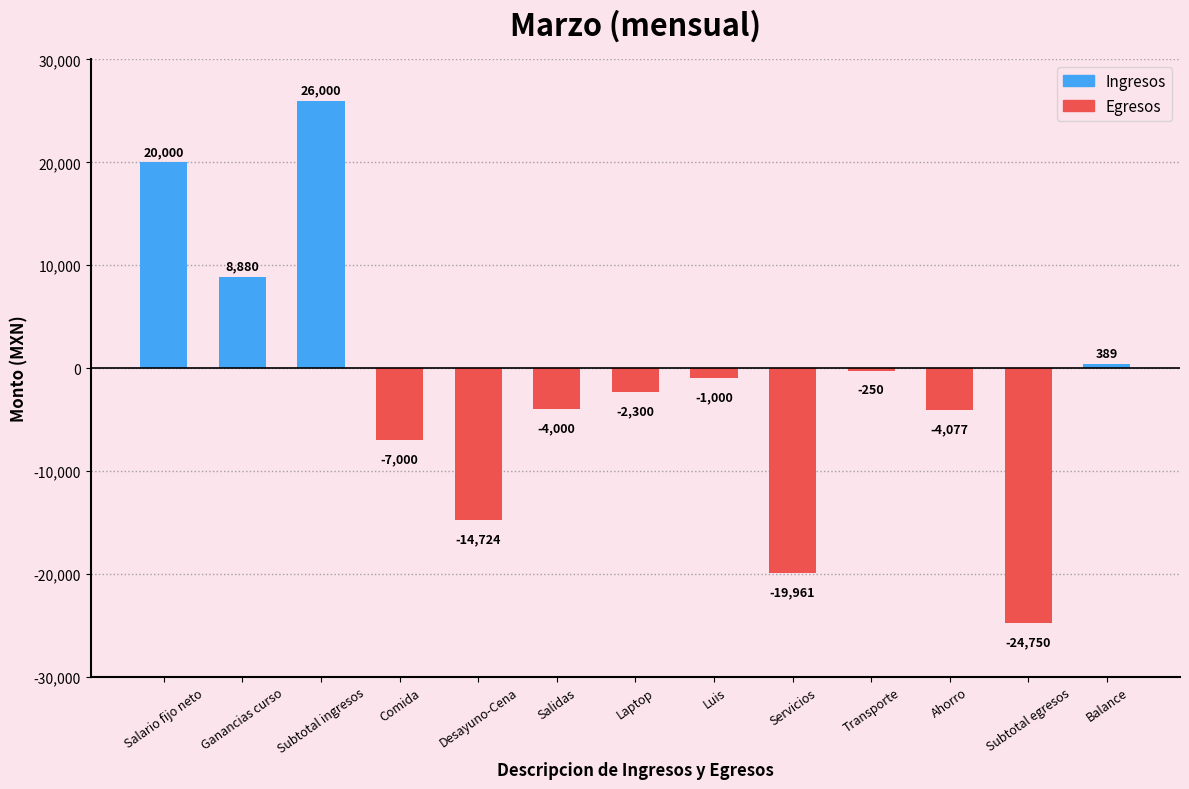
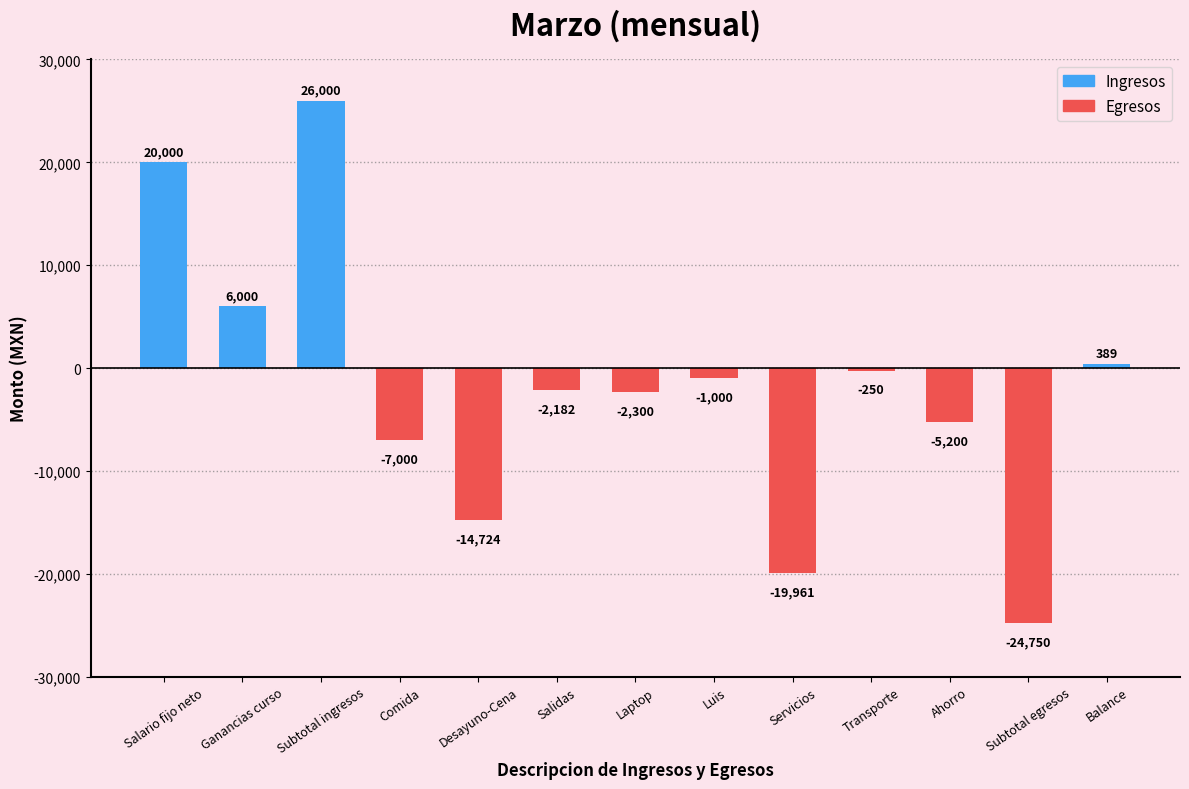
  {
    "Salario fijo neto": "20,000",
-   "Ganancias curso": "8,880",
+   "Ganancias curso": "6,000",
    "Subtotal ingresos": "26,000",
    "Comida": "-7,000",
    "Desayuno-Cena": "-14,724",
-   "Salidas": "-4,000",
+   "Salidas": "-2,182",
    "Laptop": "-2,300",
    "Luis": "-1,000",
    "Servicios": "-19,961",
    "Transporte": "-250",
-   "Ahorro": "-4,077",
+   "Ahorro": "-5,200",
    "Subtotal egresos": "-24,750",
    "Balance": "389"
  }
